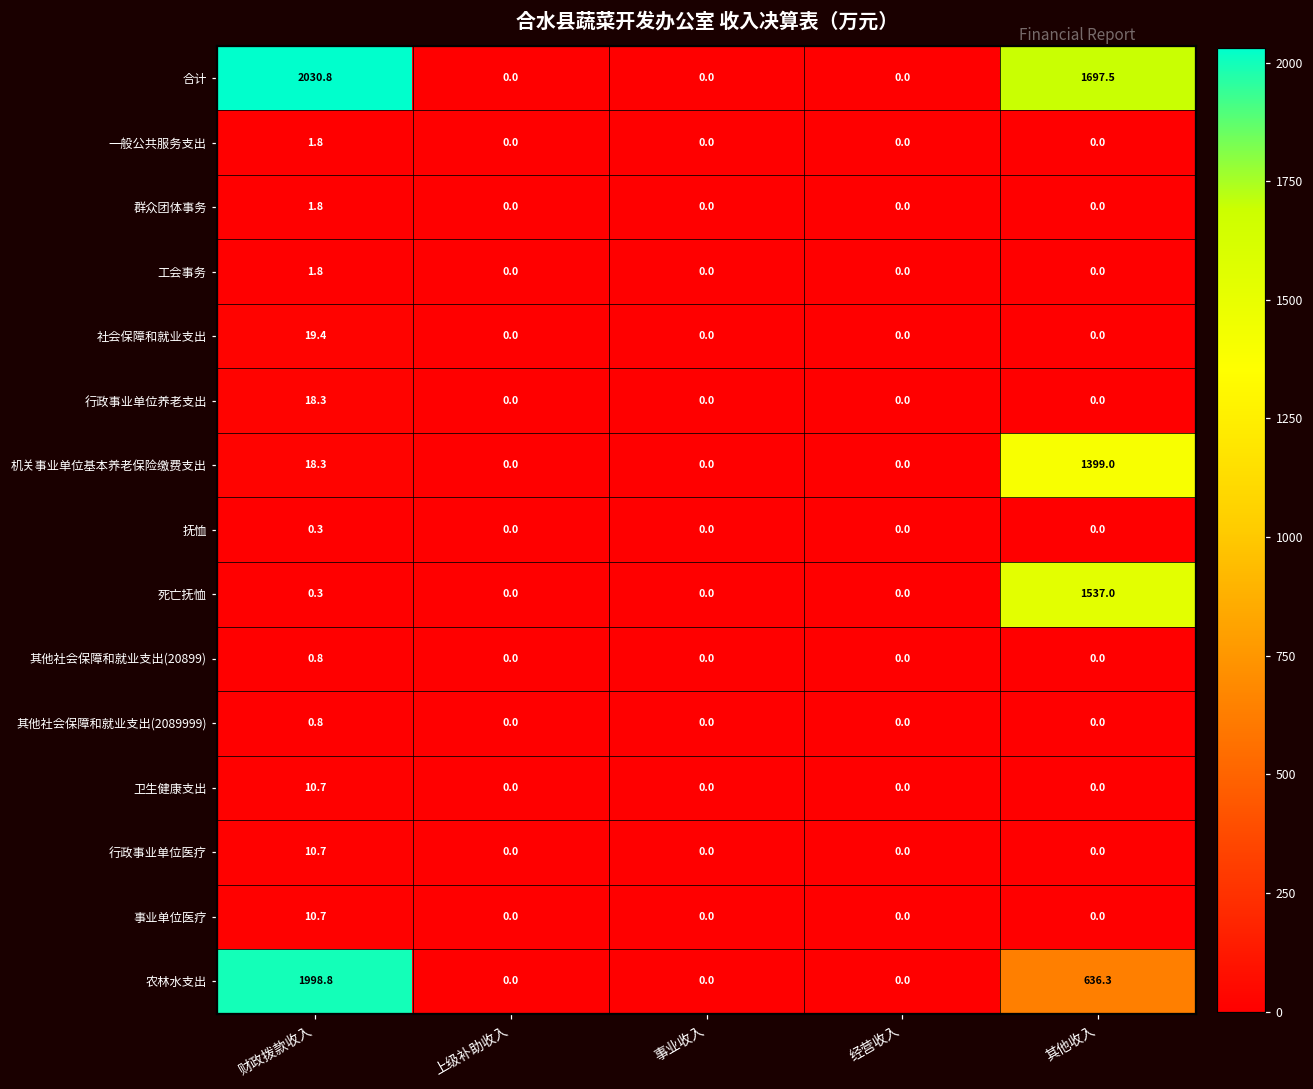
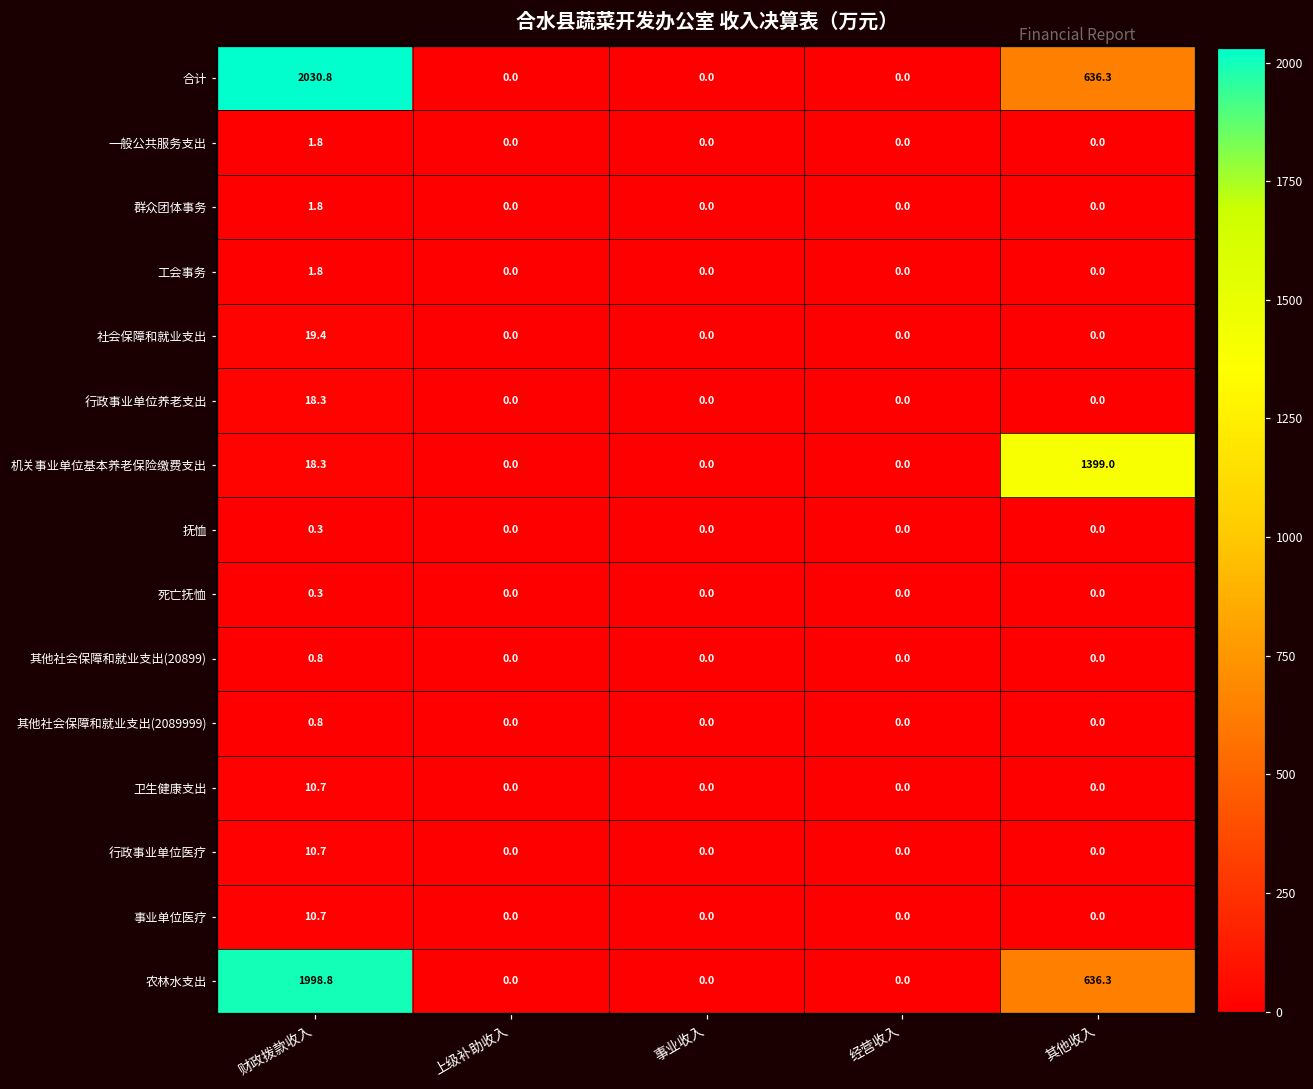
  {
    "合计": {
      "财政拨款收入": 2030.8,
      "上级补助收入": 0.0,
      "事业收入": 0.0,
      "经营收入": 0.0,
-     "其他收入": 1697.5
+     "其他收入": 636.3
    },
    "一般公共服务支出": {
      "财政拨款收入": 1.8,
      "上级补助收入": 0.0,
      "事业收入": 0.0,
      "经营收入": 0.0,
      "其他收入": 0.0
    },
    "群众团体事务": {
      "财政拨款收入": 1.8,
      "上级补助收入": 0.0,
      "事业收入": 0.0,
      "经营收入": 0.0,
      "其他收入": 0.0
    },
    "工会事务": {
      "财政拨款收入": 1.8,
      "上级补助收入": 0.0,
      "事业收入": 0.0,
      "经营收入": 0.0,
      "其他收入": 0.0
    },
    "社会保障和就业支出": {
      "财政拨款收入": 19.4,
      "上级补助收入": 0.0,
      "事业收入": 0.0,
      "经营收入": 0.0,
      "其他收入": 0.0
    },
    "行政事业单位养老支出": {
      "财政拨款收入": 18.3,
      "上级补助收入": 0.0,
      "事业收入": 0.0,
      "经营收入": 0.0,
      "其他收入": 0.0
    },
    "机关事业单位基本养老保险缴费支出": {
      "财政拨款收入": 18.3,
      "上级补助收入": 0.0,
      "事业收入": 0.0,
      "经营收入": 0.0,
      "其他收入": 1399.0
    },
    "抚恤": {
      "财政拨款收入": 0.3,
      "上级补助收入": 0.0,
      "事业收入": 0.0,
      "经营收入": 0.0,
      "其他收入": 0.0
    },
    "死亡抚恤": {
      "财政拨款收入": 0.3,
      "上级补助收入": 0.0,
      "事业收入": 0.0,
      "经营收入": 0.0,
-     "其他收入": 1537.0
+     "其他收入": 0.0
    },
    "其他社会保障和就业支出(20899)": {
      "财政拨款收入": 0.8,
      "上级补助收入": 0.0,
      "事业收入": 0.0,
      "经营收入": 0.0,
      "其他收入": 0.0
    },
    "其他社会保障和就业支出(2089999)": {
      "财政拨款收入": 0.8,
      "上级补助收入": 0.0,
      "事业收入": 0.0,
      "经营收入": 0.0,
      "其他收入": 0.0
    },
    "卫生健康支出": {
      "财政拨款收入": 10.7,
      "上级补助收入": 0.0,
      "事业收入": 0.0,
      "经营收入": 0.0,
      "其他收入": 0.0
    },
    "行政事业单位医疗": {
      "财政拨款收入": 10.7,
      "上级补助收入": 0.0,
      "事业收入": 0.0,
      "经营收入": 0.0,
      "其他收入": 0.0
    },
    "事业单位医疗": {
      "财政拨款收入": 10.7,
      "上级补助收入": 0.0,
      "事业收入": 0.0,
      "经营收入": 0.0,
      "其他收入": 0.0
    },
    "农林水支出": {
      "财政拨款收入": 1998.8,
      "上级补助收入": 0.0,
      "事业收入": 0.0,
      "经营收入": 0.0,
      "其他收入": 636.3
    }
  }
